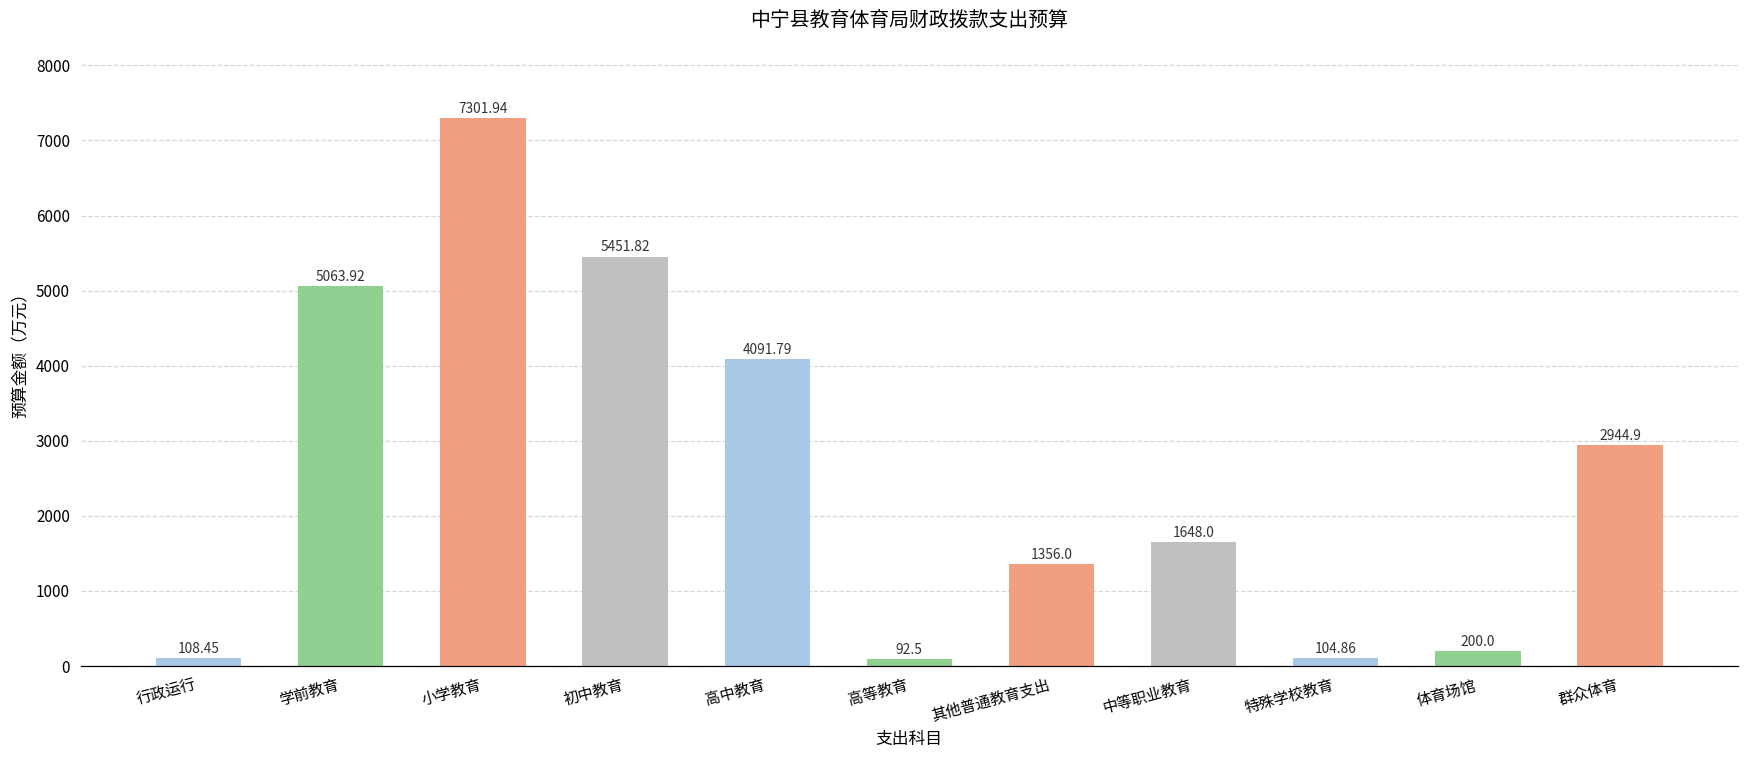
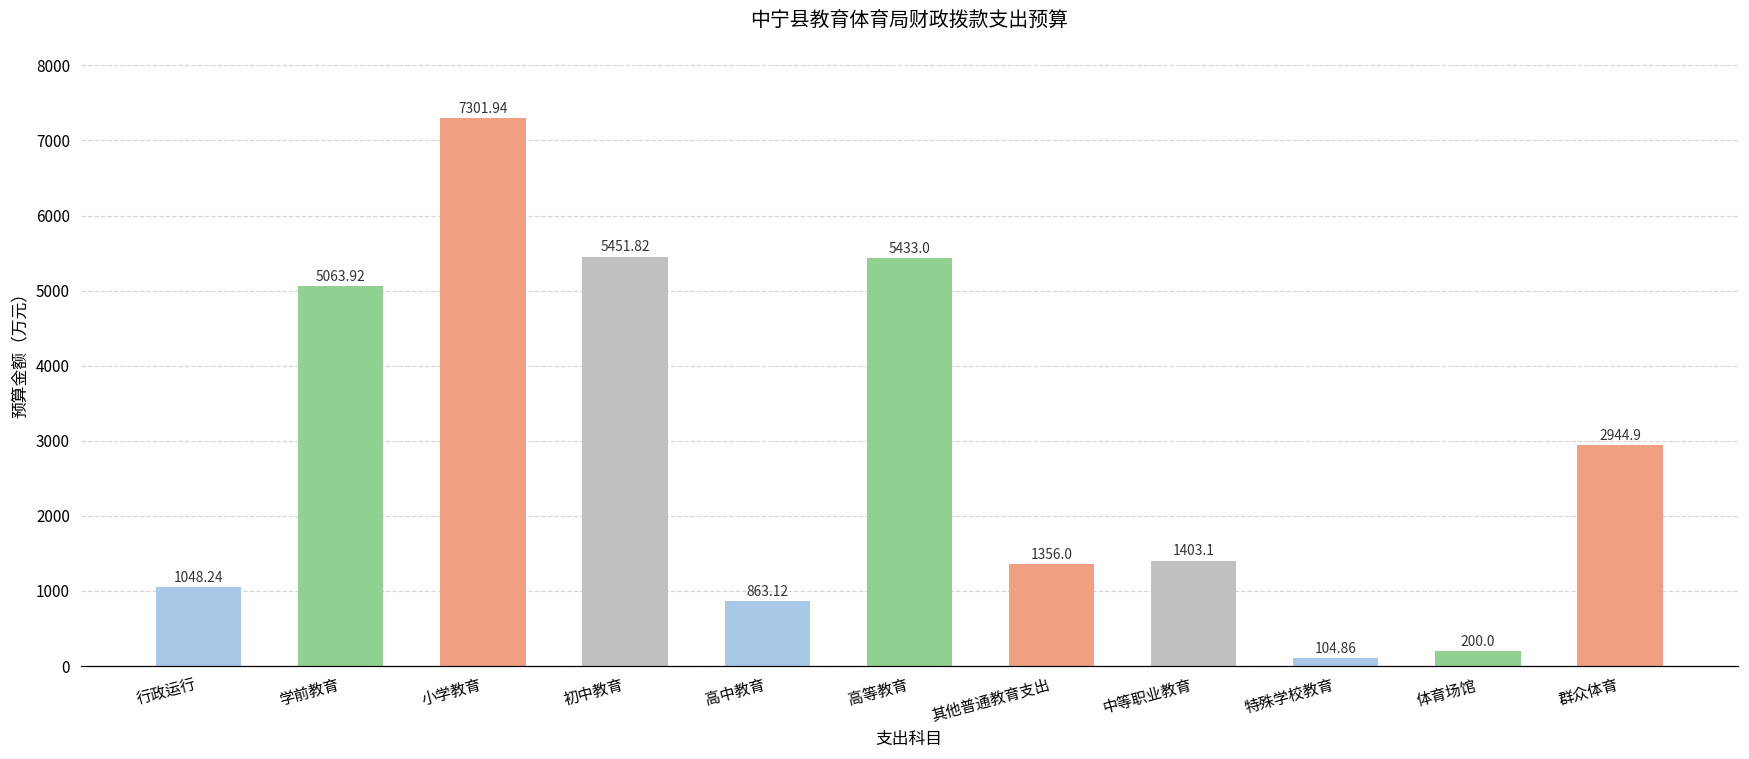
  {
-   "行政运行": 108.45,
+   "行政运行": 1048.24,
    "学前教育": 5063.92,
    "小学教育": 7301.94,
    "初中教育": 5451.82,
-   "高中教育": 4091.79,
-   "高等教育": 92.5,
+   "高中教育": 863.12,
+   "高等教育": 5433.0,
    "其他普通教育支出": 1356.0,
-   "中等职业教育": 1648.0,
+   "中等职业教育": 1403.1,
    "特殊学校教育": 104.86,
    "体育场馆": 200.0,
    "群众体育": 2944.9
  }
